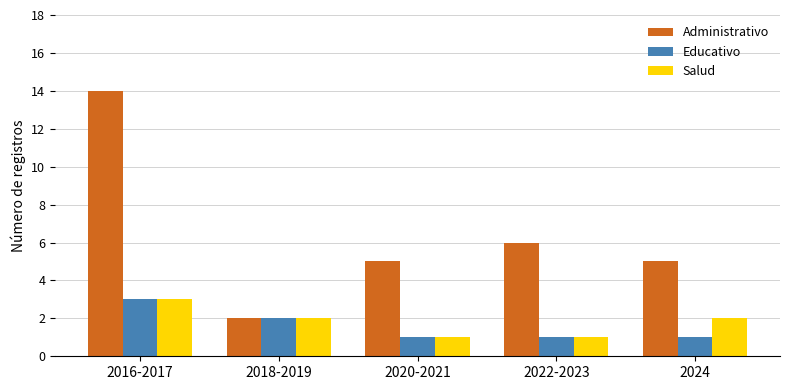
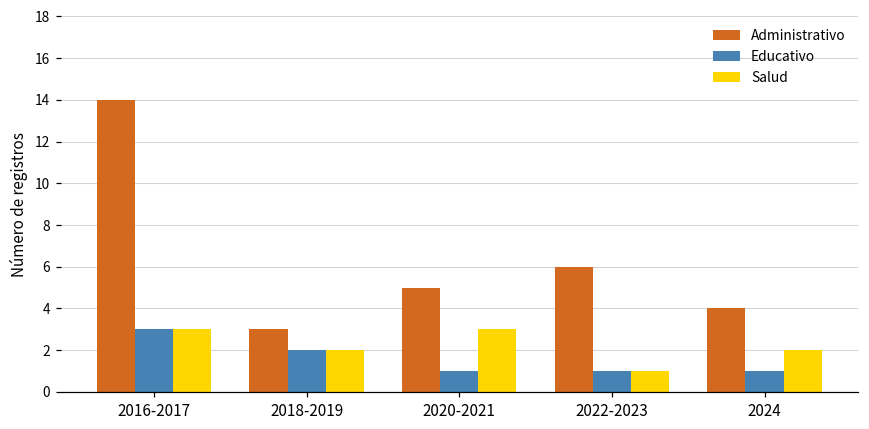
  {
    "Administrativo": {
      "2016-2017": 14,
-     "2018-2019": 2,
+     "2018-2019": 3,
      "2020-2021": 5,
      "2022-2023": 6,
-     "2024": 5
+     "2024": 4
    },
    "Educativo": {
      "2016-2017": 3,
      "2018-2019": 2,
      "2020-2021": 1,
      "2022-2023": 1,
      "2024": 1
    },
    "Salud": {
      "2016-2017": 3,
      "2018-2019": 2,
-     "2020-2021": 1,
+     "2020-2021": 3,
      "2022-2023": 1,
      "2024": 2
    }
  }
